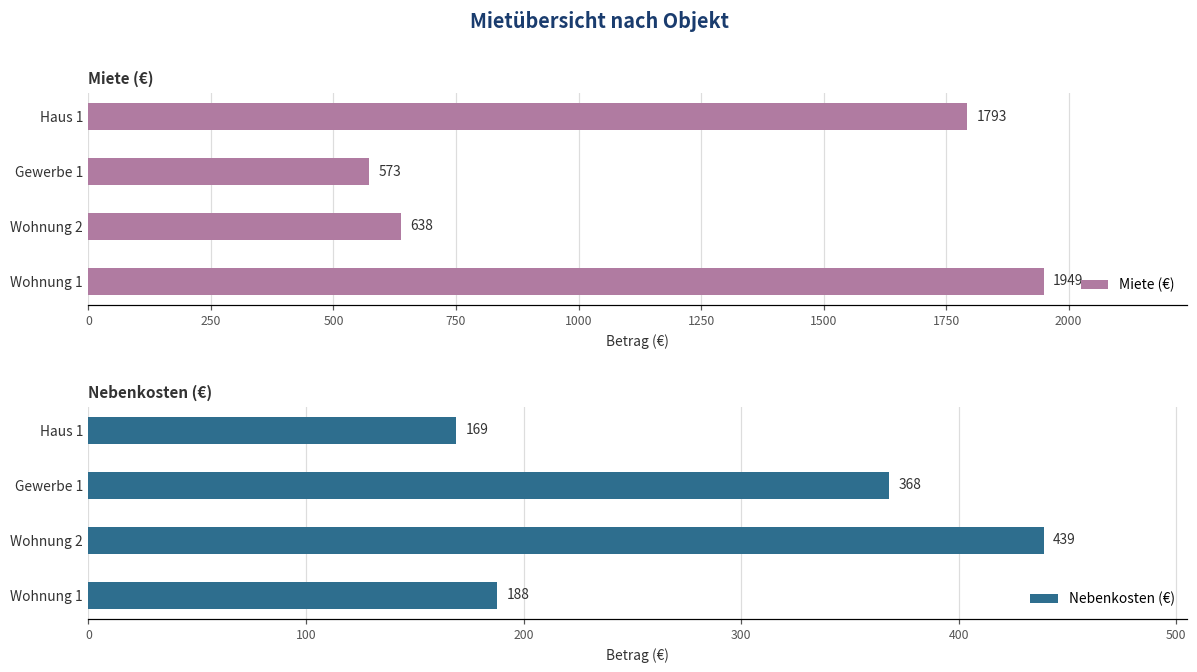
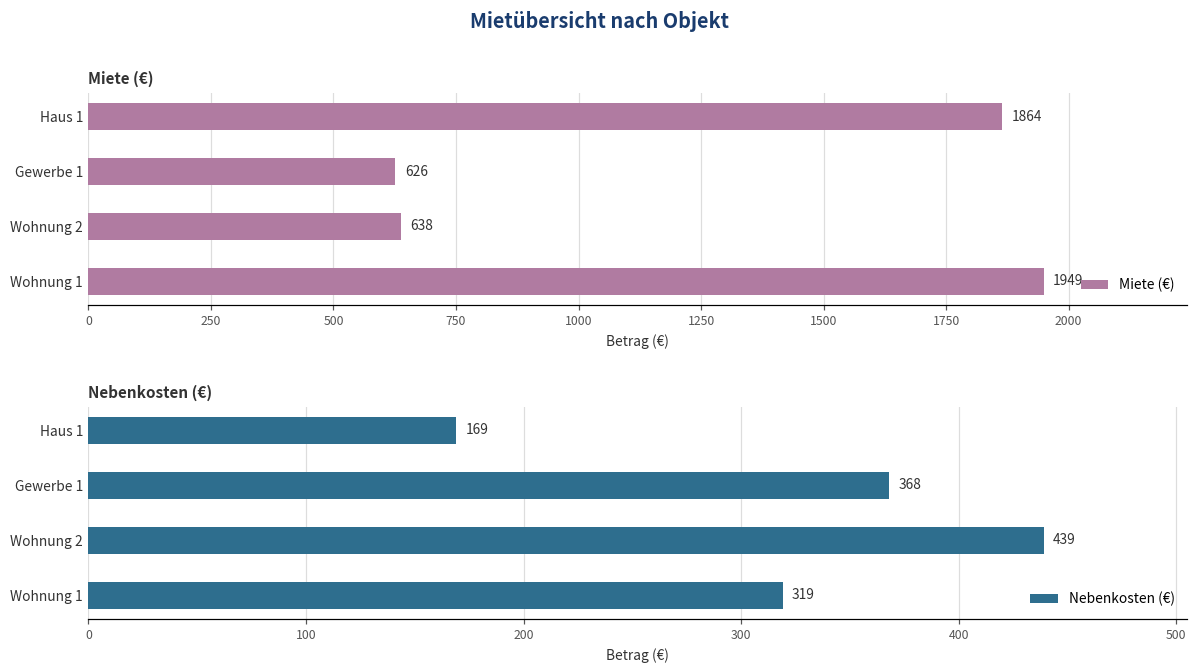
  {
    "Miete (€)": {
-     "Haus 1": 1793,
-     "Gewerbe 1": 573,
+     "Haus 1": 1864,
+     "Gewerbe 1": 626,
      "Wohnung 2": 638,
      "Wohnung 1": 1949
    },
    "Nebenkosten (€)": {
      "Haus 1": 169,
      "Gewerbe 1": 368,
      "Wohnung 2": 439,
-     "Wohnung 1": 188
+     "Wohnung 1": 319
    }
  }
